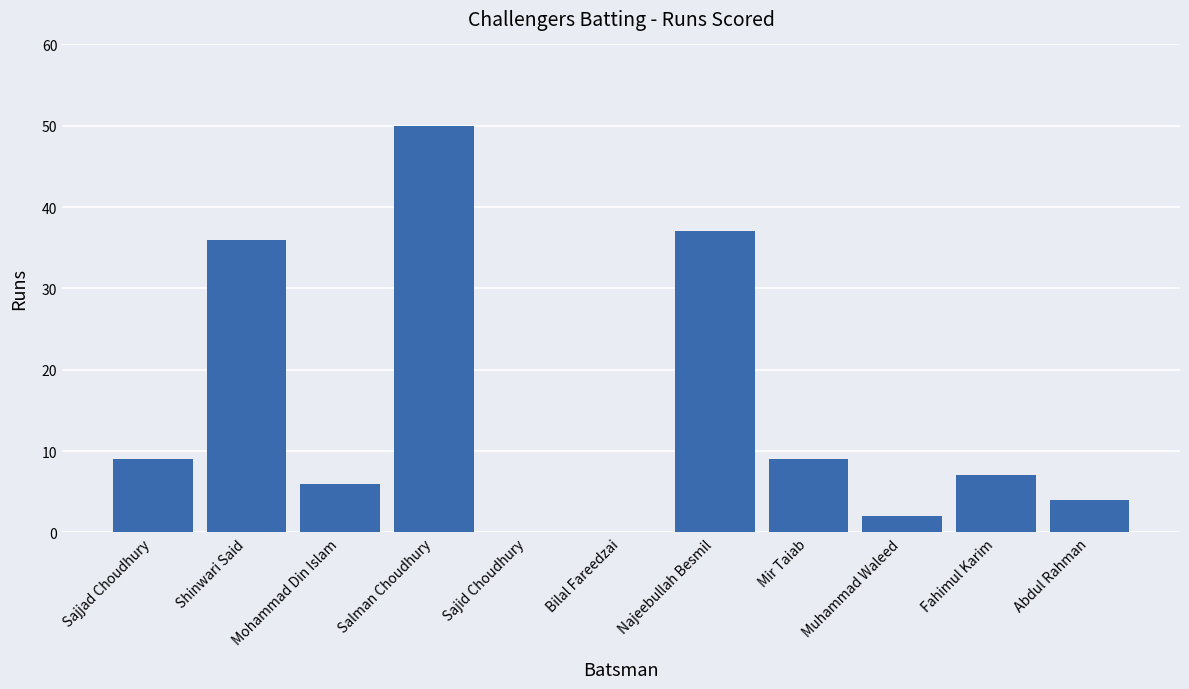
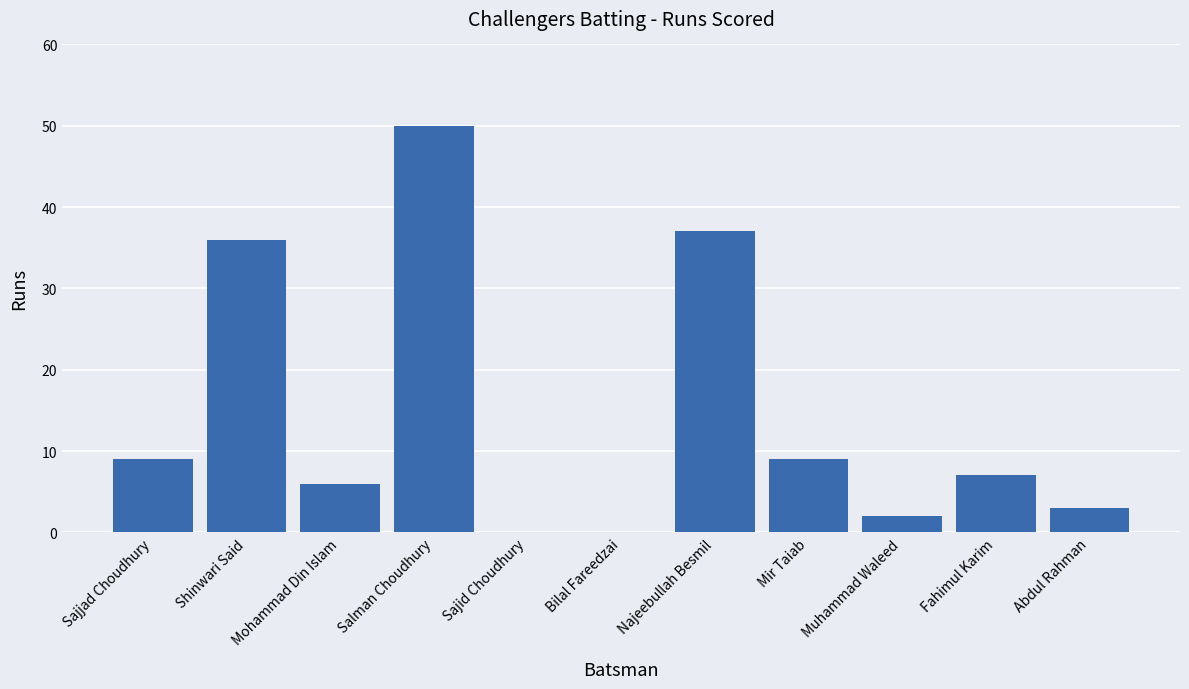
  {
    "Sajjad Choudhury": 9,
    "Shinwari Said": 36,
    "Mohammad Din Islam": 6,
    "Salman Choudhury": 50,
    "Sajid Choudhury": 0,
    "Bilal Fareedzai": 0,
    "Najeebullah Besmil": 37,
    "Mir Taiab": 9,
    "Muhammad Waleed": 2,
    "Fahimul Karim": 7,
-   "Abdul Rahman": 4
+   "Abdul Rahman": 3
  }
